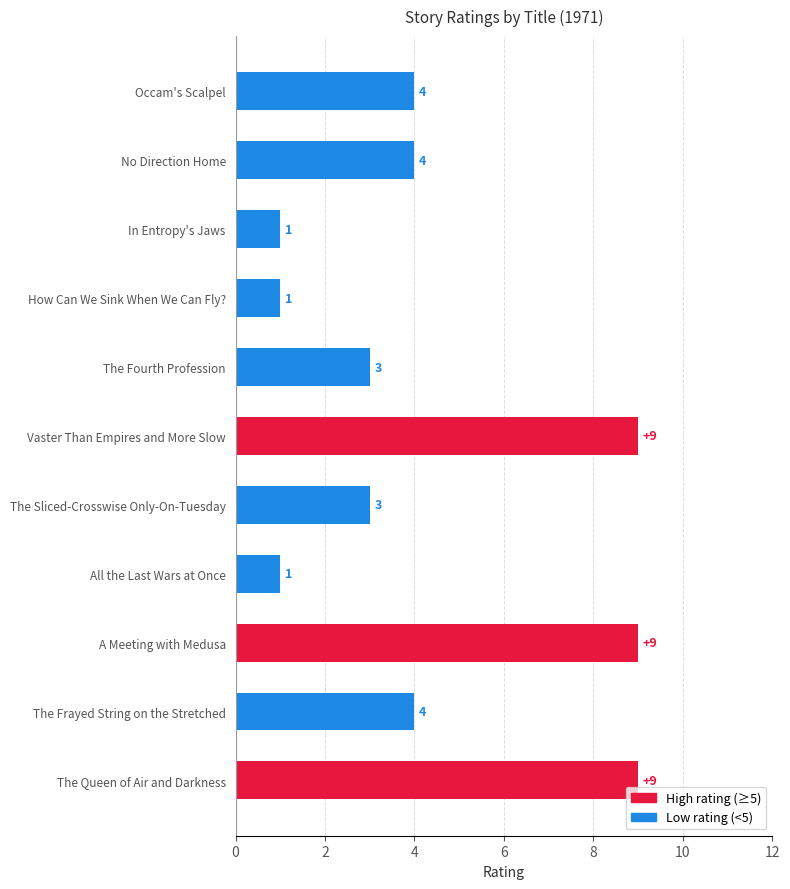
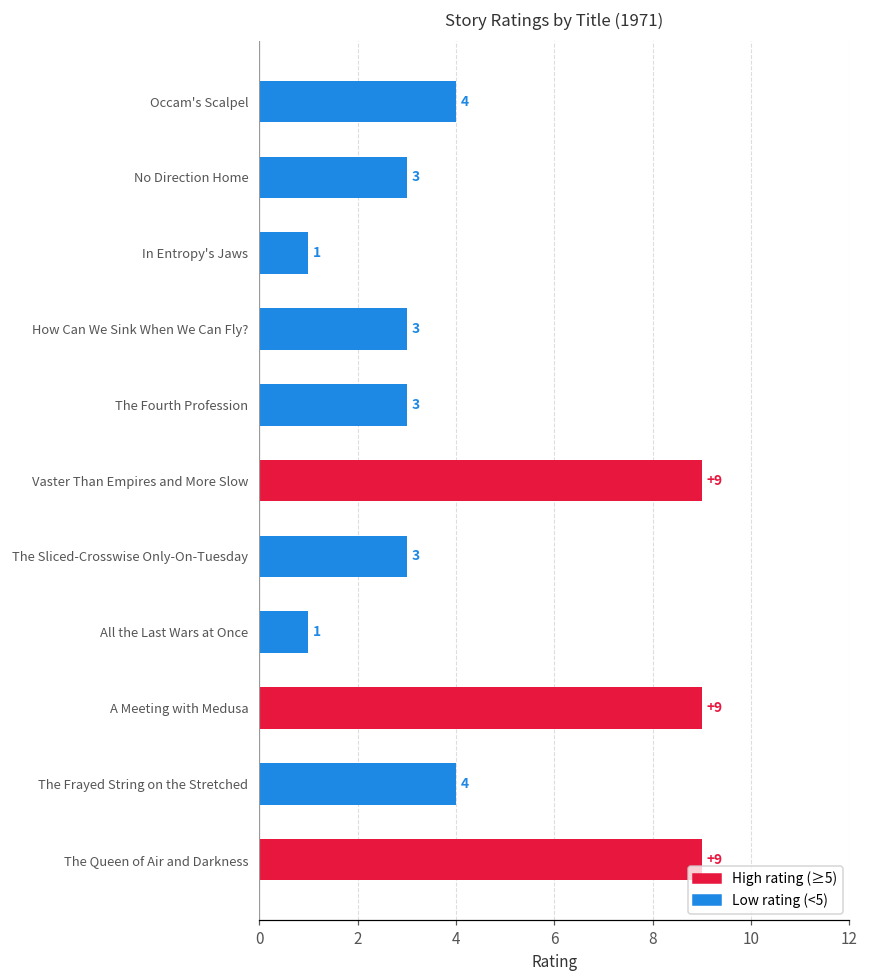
  {
    "High rating (≥5)": {
      "Vaster Than Empires and More Slow": "+9",
      "A Meeting with Medusa": "+9"
    },
    "Low rating (<5)": {
      "Occam's Scalpel": "4",
-     "No Direction Home": "4",
+     "No Direction Home": "3",
      "In Entropy's Jaws": "1",
-     "How Can We Sink When We Can Fly?": "1",
+     "How Can We Sink When We Can Fly?": "3",
      "The Fourth Profession": "3",
      "The Sliced-Crosswise Only-On-Tuesday": "3",
      "All the Last Wars at Once": "1",
      "The Frayed String on the Stretched": "4"
    }
  }
